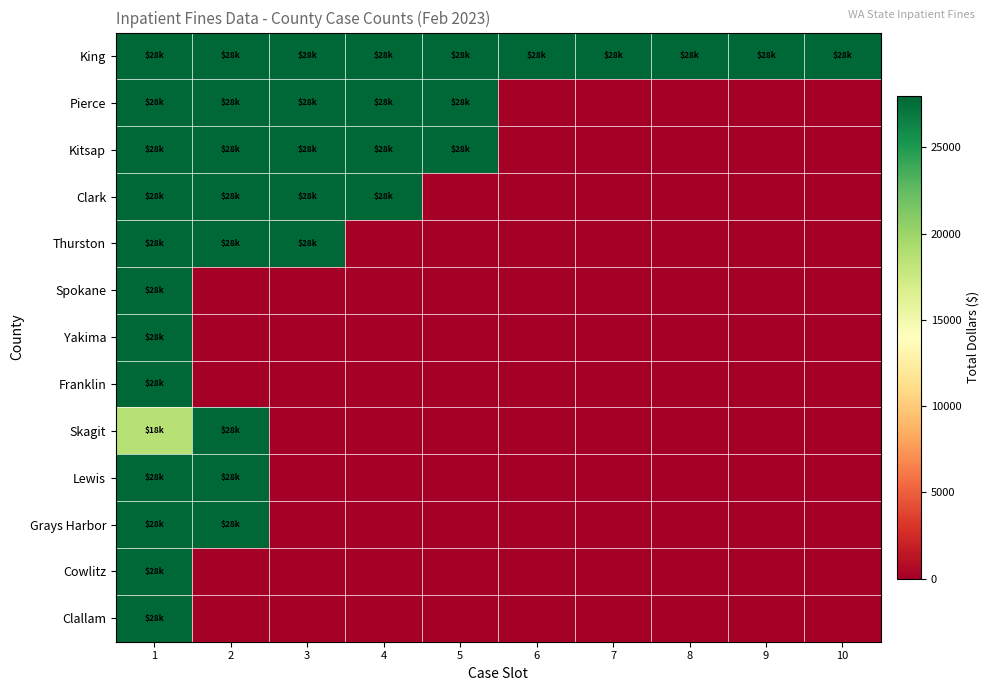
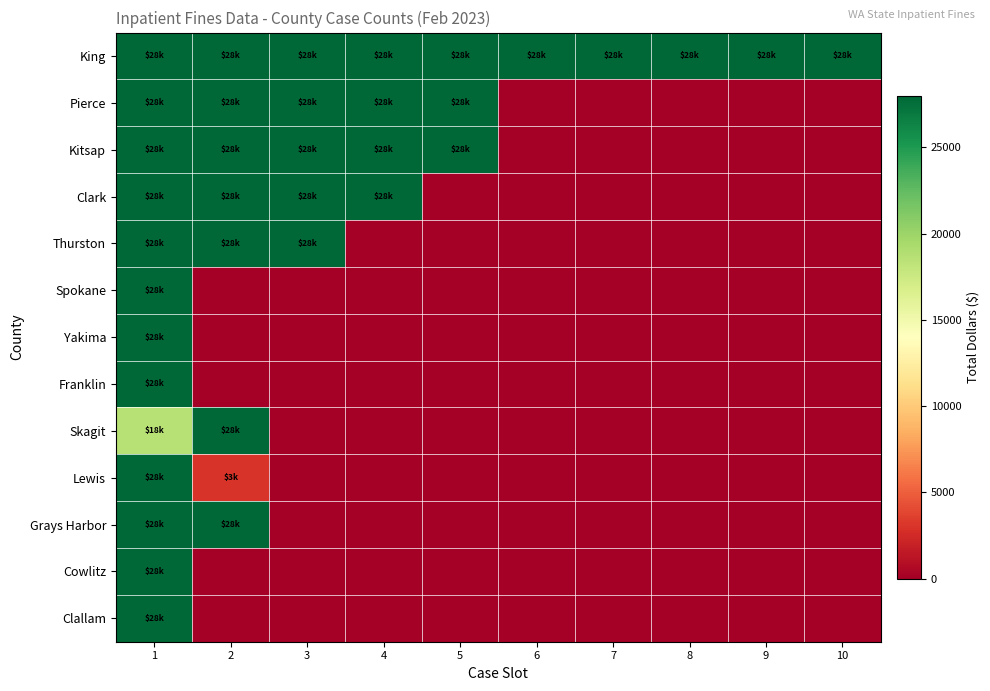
  {
    "King": {
      "1": "$28k",
      "2": "$28k",
      "3": "$28k",
      "4": "$28k",
      "5": "$28k",
      "6": "$28k",
      "7": "$28k",
      "8": "$28k",
      "9": "$28k",
      "10": "$28k"
    },
    "Pierce": {
      "1": "$28k",
      "2": "$28k",
      "3": "$28k",
      "4": "$28k",
      "5": "$28k"
    },
    "Kitsap": {
      "1": "$28k",
      "2": "$28k",
      "3": "$28k",
      "4": "$28k",
      "5": "$28k"
    },
    "Clark": {
      "1": "$28k",
      "2": "$28k",
      "3": "$28k",
      "4": "$28k"
    },
    "Thurston": {
      "1": "$28k",
      "2": "$28k",
      "3": "$28k"
    },
    "Spokane": {
      "1": "$28k"
    },
    "Yakima": {
      "1": "$28k"
    },
    "Franklin": {
      "1": "$28k"
    },
    "Skagit": {
      "1": "$18k",
      "2": "$28k"
    },
    "Lewis": {
      "1": "$28k",
-     "2": "$28k"
+     "2": "$3k"
    },
    "Grays Harbor": {
      "1": "$28k",
      "2": "$28k"
    },
    "Cowlitz": {
      "1": "$28k"
    },
    "Clallam": {
      "1": "$28k"
    }
  }
